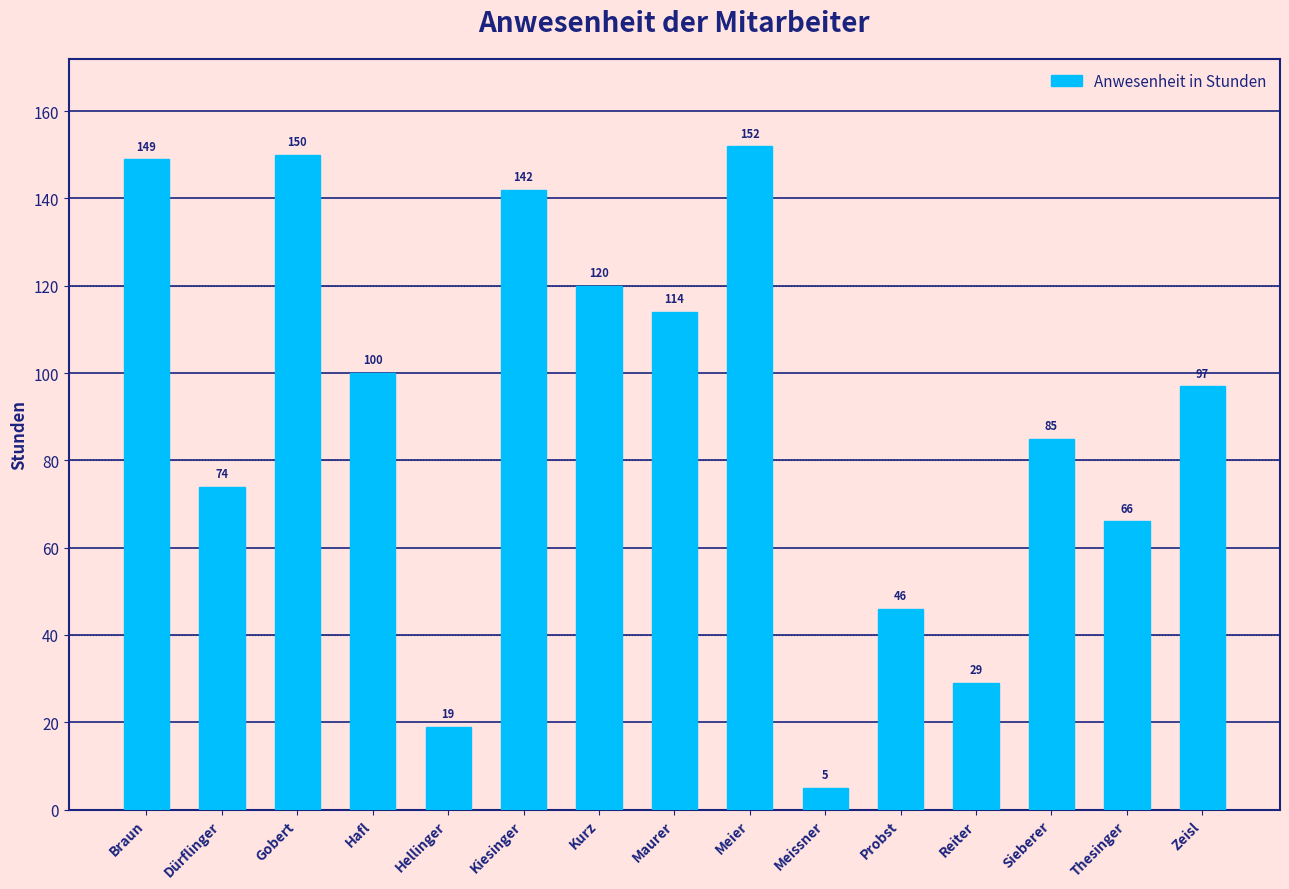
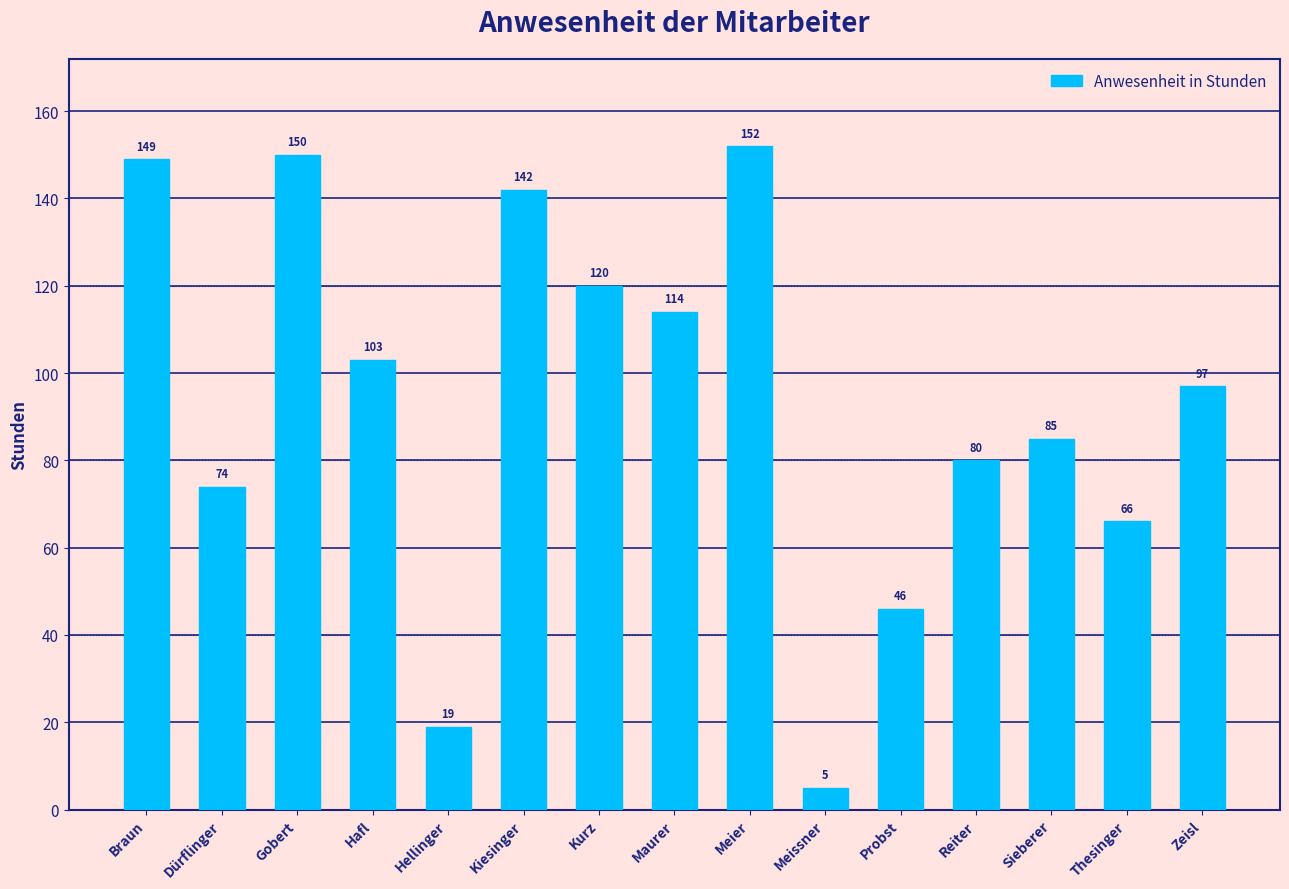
  {
    "Braun": 149,
    "Dürflinger": 74,
    "Gobert": 150,
-   "Hafl": 100,
+   "Hafl": 103,
    "Hellinger": 19,
    "Kiesinger": 142,
    "Kurz": 120,
    "Maurer": 114,
    "Meier": 152,
    "Meissner": 5,
    "Probst": 46,
-   "Reiter": 29,
+   "Reiter": 80,
    "Sieberer": 85,
    "Thesinger": 66,
    "Zeisl": 97
  }
